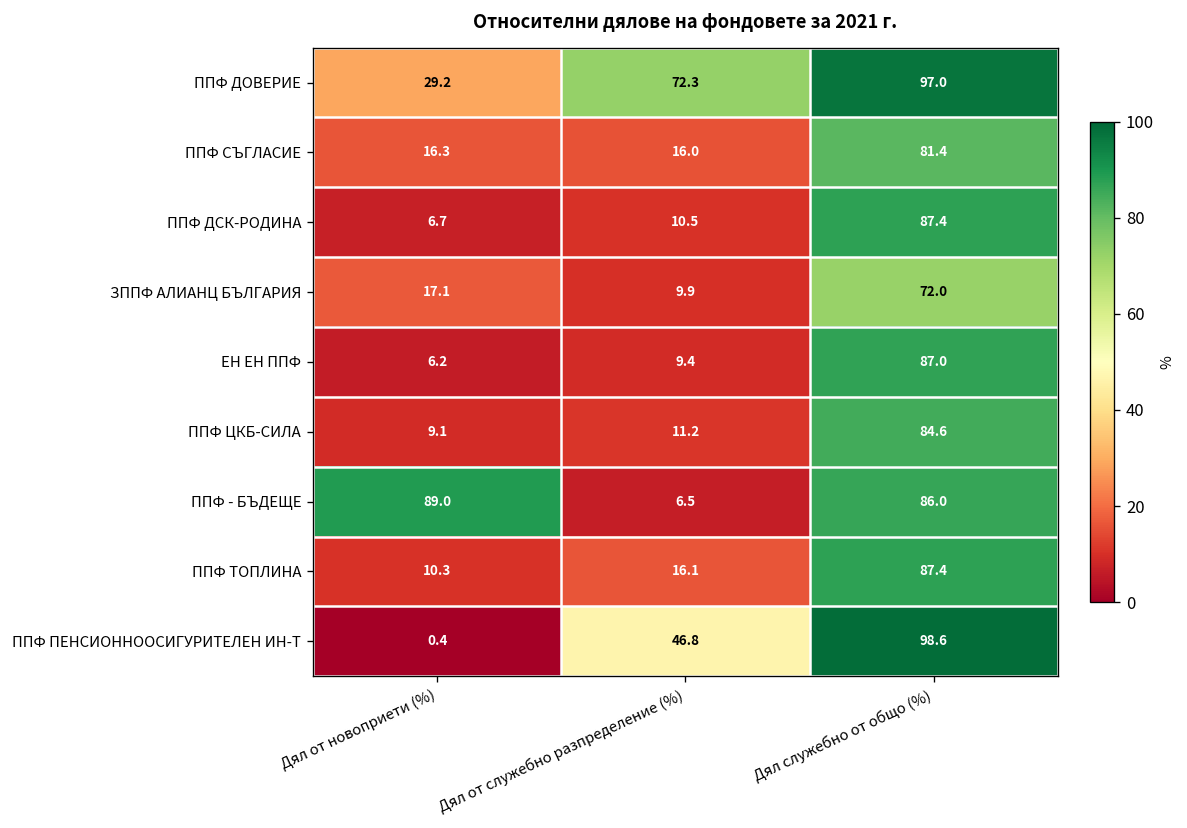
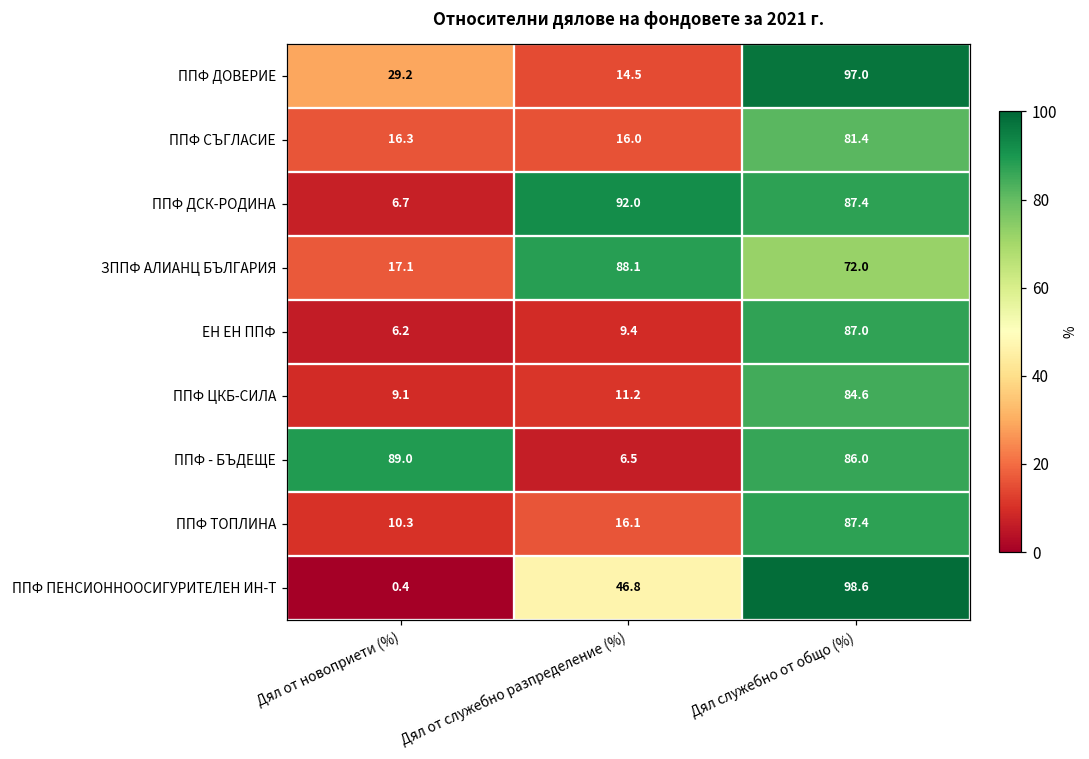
  {
    "ППФ ДОВЕРИЕ": {
      "Дял от новоприети (%)": 29.2,
-     "Дял от служебно разпределение (%)": 72.3,
+     "Дял от служебно разпределение (%)": 14.5,
      "Дял служебно от общо (%)": 97.0
    },
    "ППФ СЪГЛАСИЕ": {
      "Дял от новоприети (%)": 16.3,
      "Дял от служебно разпределение (%)": 16.0,
      "Дял служебно от общо (%)": 81.4
    },
    "ППФ ДСК-РОДИНА": {
      "Дял от новоприети (%)": 6.7,
-     "Дял от служебно разпределение (%)": 10.5,
+     "Дял от служебно разпределение (%)": 92.0,
      "Дял служебно от общо (%)": 87.4
    },
    "ЗППФ АЛИАНЦ БЪЛГАРИЯ": {
      "Дял от новоприети (%)": 17.1,
-     "Дял от служебно разпределение (%)": 9.9,
+     "Дял от служебно разпределение (%)": 88.1,
      "Дял служебно от общо (%)": 72.0
    },
    "ЕН ЕН ППФ": {
      "Дял от новоприети (%)": 6.2,
      "Дял от служебно разпределение (%)": 9.4,
      "Дял служебно от общо (%)": 87.0
    },
    "ППФ ЦКБ-СИЛА": {
      "Дял от новоприети (%)": 9.1,
      "Дял от служебно разпределение (%)": 11.2,
      "Дял служебно от общо (%)": 84.6
    },
    "ППФ - БЪДЕЩЕ": {
      "Дял от новоприети (%)": 89.0,
      "Дял от служебно разпределение (%)": 6.5,
      "Дял служебно от общо (%)": 86.0
    },
    "ППФ ТОПЛИНА": {
      "Дял от новоприети (%)": 10.3,
      "Дял от служебно разпределение (%)": 16.1,
      "Дял служебно от общо (%)": 87.4
    },
    "ППФ ПЕНСИОННООСИГУРИТЕЛЕН ИН-Т": {
      "Дял от новоприети (%)": 0.4,
      "Дял от служебно разпределение (%)": 46.8,
      "Дял служебно от общо (%)": 98.6
    }
  }
